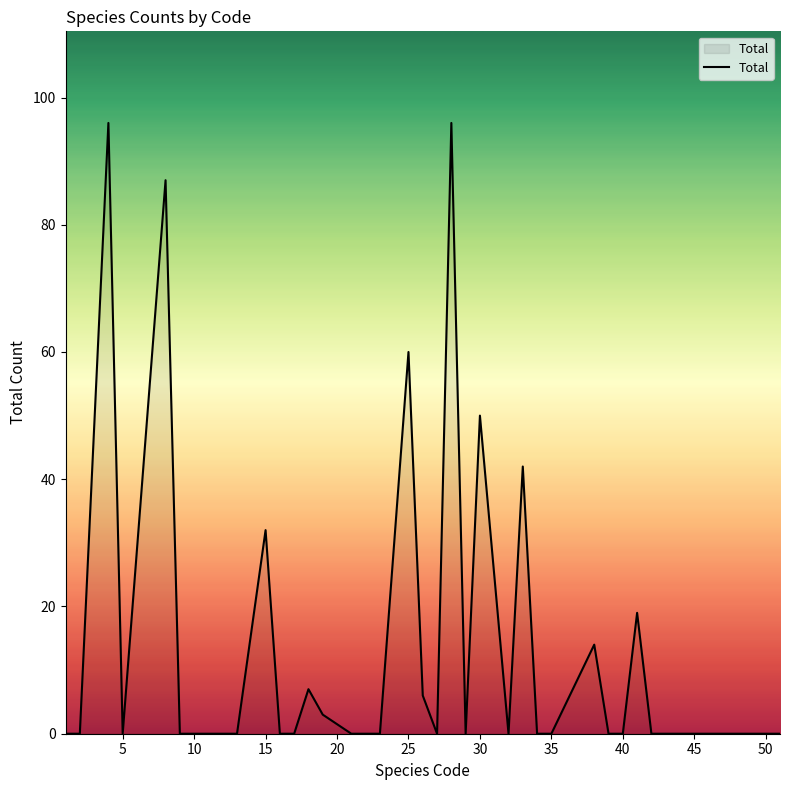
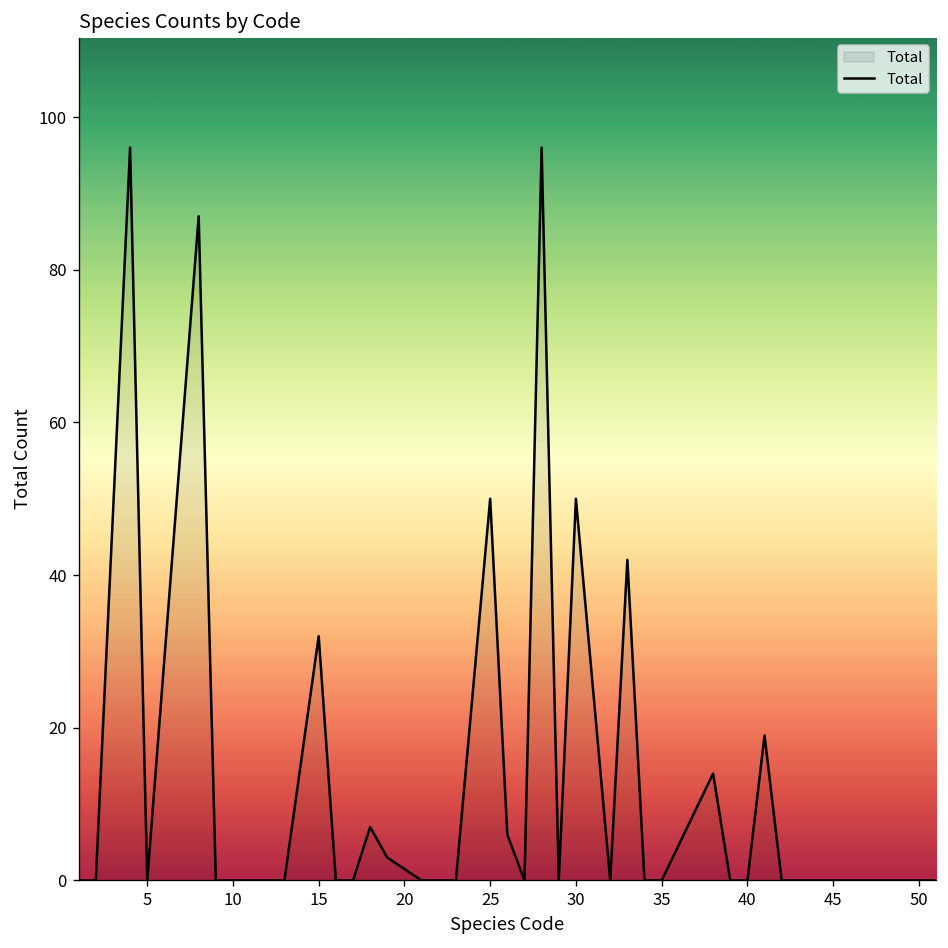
  {
    "5": 0,
    "10": 0,
    "15": 32,
-   "25": 60,
+   "25": 50,
    "30": 50,
    "35": 0,
    "40": 0
  }
